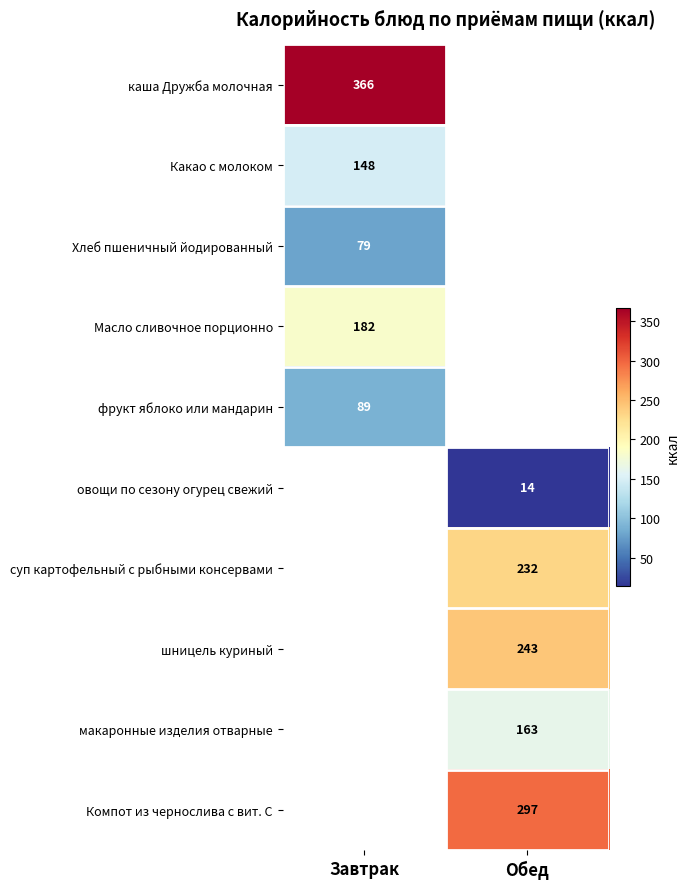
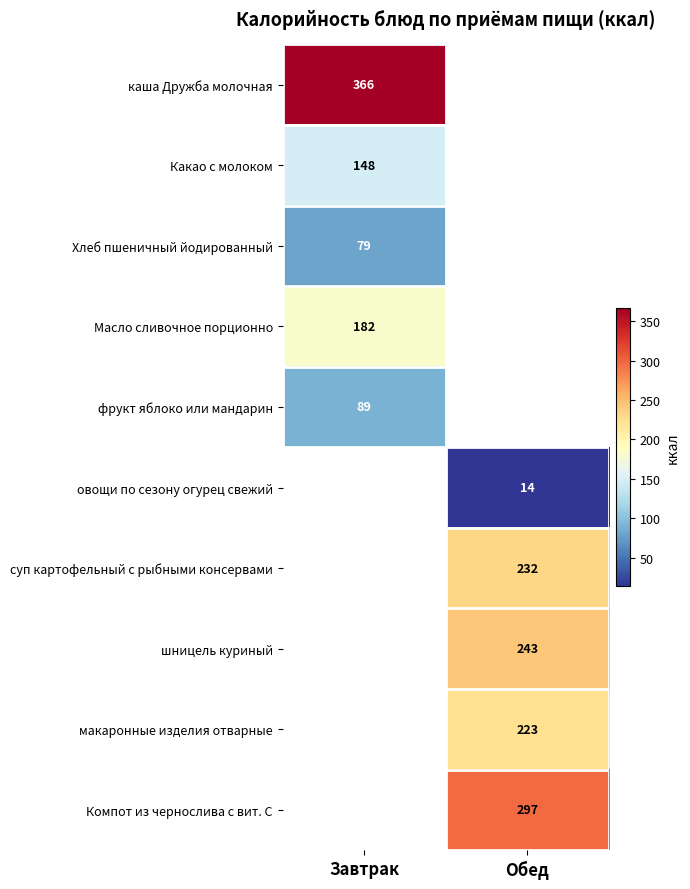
  {
    "каша Дружба молочная": {
      "Завтрак": 366
    },
    "Какао с молоком": {
      "Завтрак": 148
    },
    "Хлеб пшеничный йодированный": {
      "Завтрак": 79
    },
    "Масло сливочное порционно": {
      "Завтрак": 182
    },
    "фрукт яблоко или мандарин": {
      "Завтрак": 89
    },
    "овощи по сезону огурец свежий": {
      "Обед": 14
    },
    "суп картофельный с рыбными консервами": {
      "Обед": 232
    },
    "шницель куриный": {
      "Обед": 243
    },
    "макаронные изделия отварные": {
-     "Обед": 163
+     "Обед": 223
    },
    "Компот из чернослива с вит. С": {
      "Обед": 297
    }
  }
